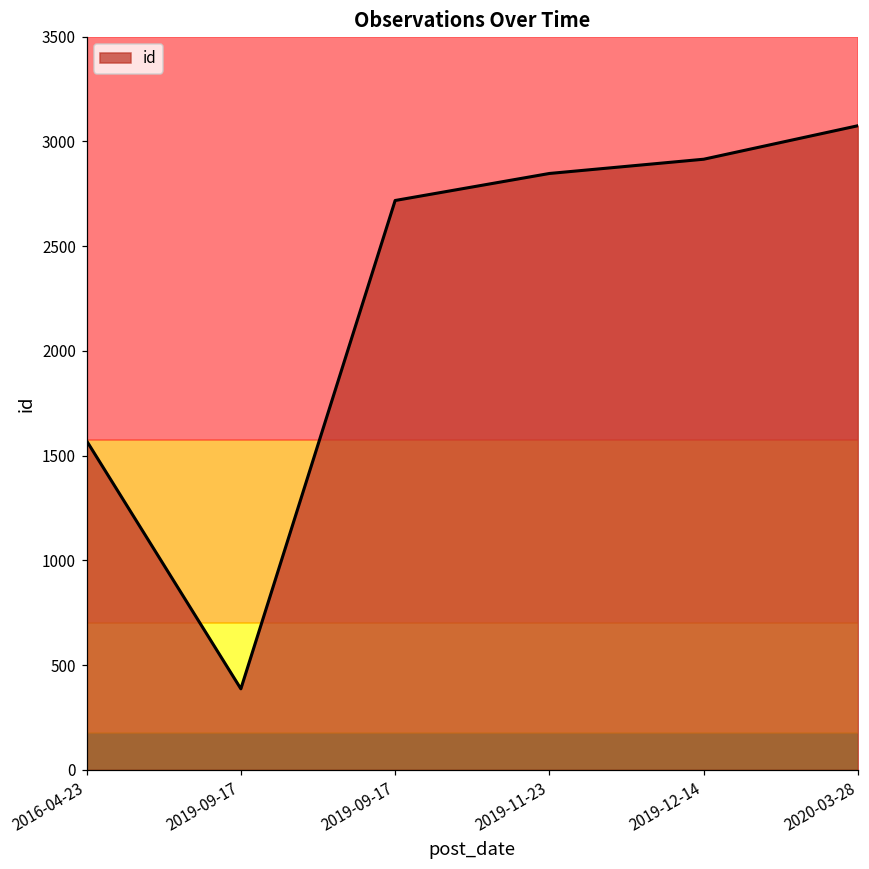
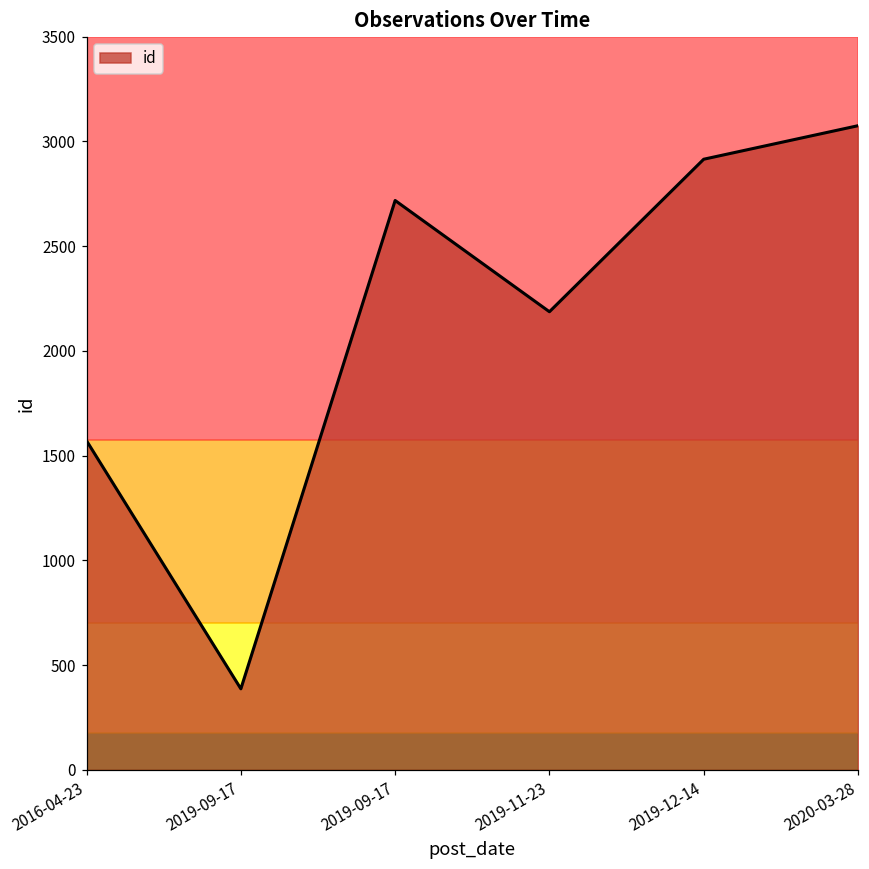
  {
    "2016-04-23": 1570,
-   "2019-11-23": 2850,
+   "2019-11-23": 2190,
    "2019-12-14": 2920,
    "2020-03-28": 3080
  }
